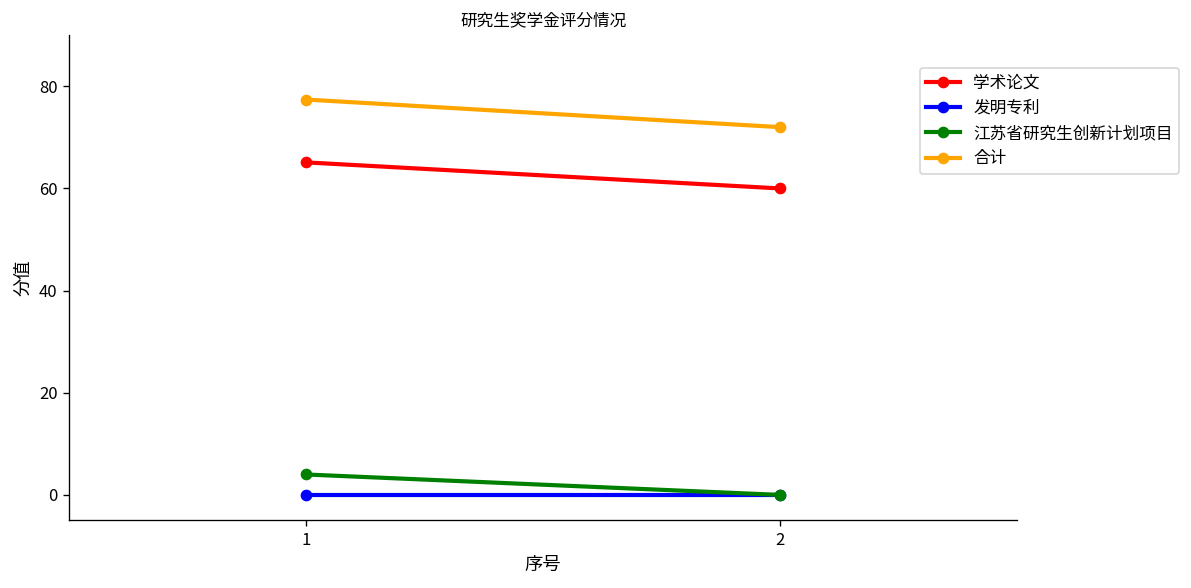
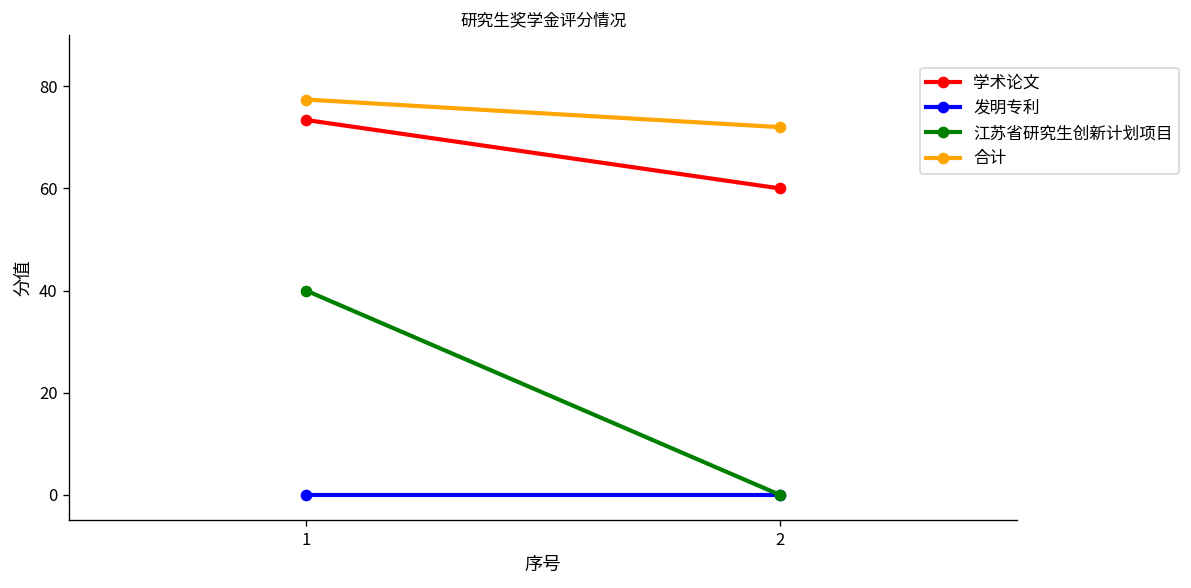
  {
    "学术论文": {
-     "1": 65,
+     "1": 73,
      "2": 60
    },
    "发明专利": {
      "1": 0
    },
    "江苏省研究生创新计划项目": {
-     "1": 4
+     "1": 40
    },
    "合计": {
      "1": 77,
      "2": 72
    }
  }
